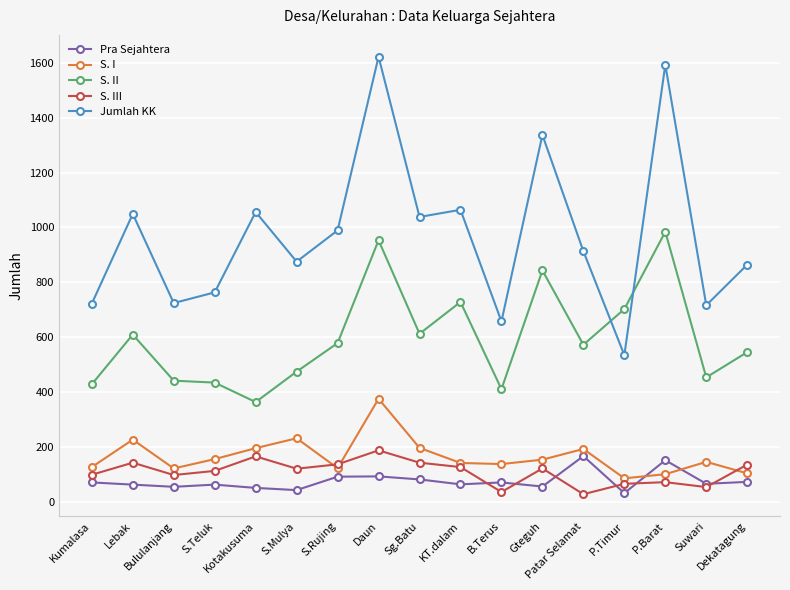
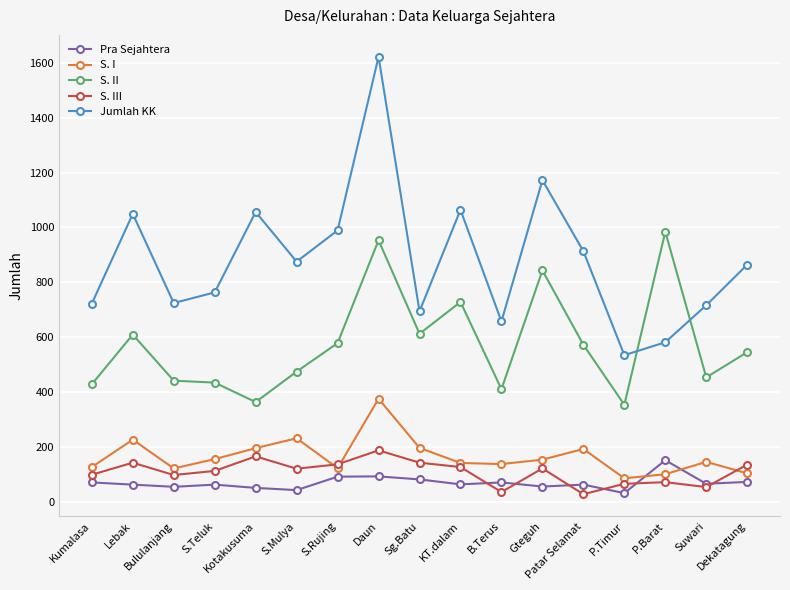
  {
    "Pra Sejahtera": {
      "Kumalasa": 70,
      "Lebak": 60,
      "Bululanjang": 50,
      "S.Teluk": 60,
      "Kotakusuma": 50,
      "S.Mulya": 40,
      "S.Rujing": 90,
      "Daun": 90,
      "Sg.Batu": 80,
      "KT.dalam": 60,
      "B.Terus": 70,
      "Gteguh": 60,
-     "Patar Selamat": 170,
+     "Patar Selamat": 60,
      "P.Timur": 30,
      "P.Barat": 150,
      "Suwari": 70,
      "Dekatagung": 70
    },
    "S. II": {
      "Kumalasa": 430,
      "Lebak": 610,
      "Bululanjang": 440,
      "S.Teluk": 430,
      "Kotakusuma": 360,
      "S.Mulya": 470,
      "S.Rujing": 580,
      "Daun": 950,
      "Sg.Batu": 610,
      "KT.dalam": 730,
      "B.Terus": 410,
      "Gteguh": 840,
      "Patar Selamat": 570,
-     "P.Timur": 700,
+     "P.Timur": 350,
      "P.Barat": 980,
      "Suwari": 450,
      "Dekatagung": 550
    },
    "Jumlah KK": {
      "Kumalasa": 720,
      "Lebak": 1050,
      "Bululanjang": 720,
      "S.Teluk": 760,
      "Kotakusuma": 1060,
      "S.Mulya": 880,
      "S.Rujing": 990,
      "Daun": 1620,
-     "Sg.Batu": 1040,
+     "Sg.Batu": 690,
      "KT.dalam": 1060,
      "B.Terus": 660,
-     "Gteguh": 1340,
+     "Gteguh": 1170,
      "Patar Selamat": 910,
      "P.Timur": 530,
-     "P.Barat": 1590,
+     "P.Barat": 580,
      "Suwari": 720,
      "Dekatagung": 860
    }
  }
